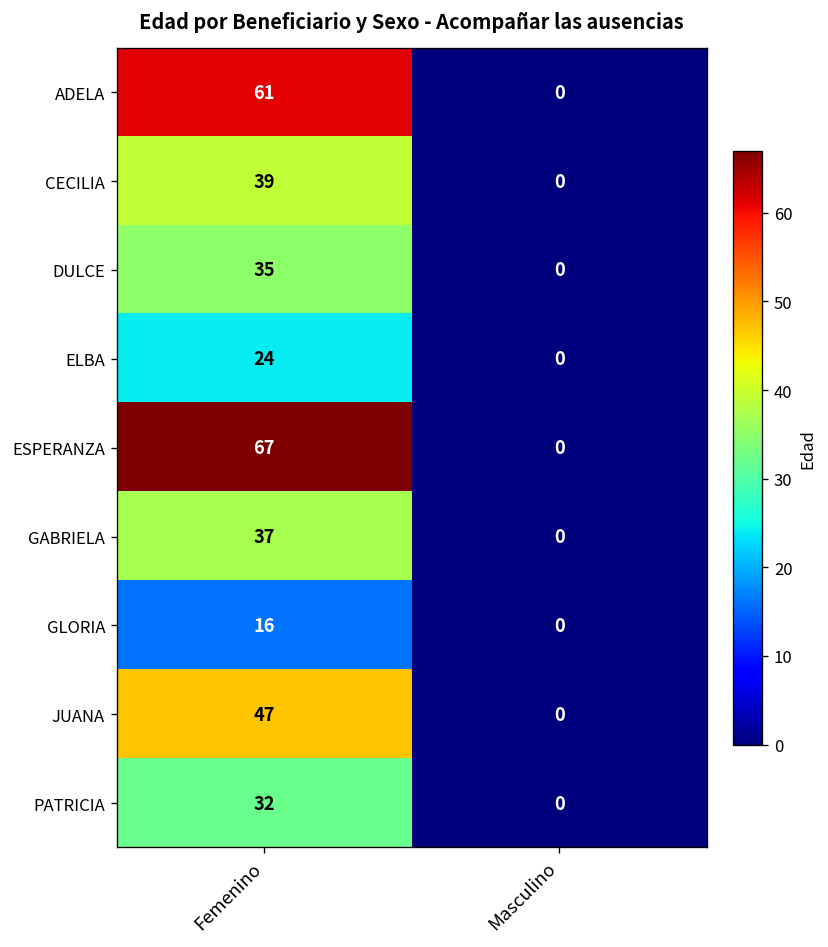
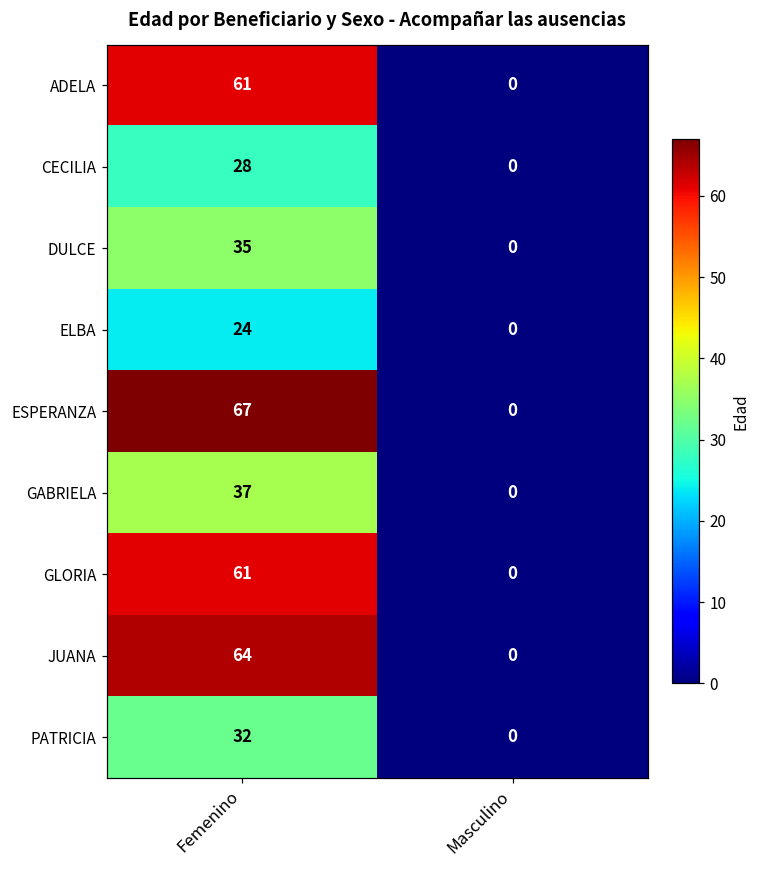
  {
    "ADELA": {
      "Femenino": 61,
      "Masculino": 0
    },
    "CECILIA": {
-     "Femenino": 39,
+     "Femenino": 28,
      "Masculino": 0
    },
    "DULCE": {
      "Femenino": 35,
      "Masculino": 0
    },
    "ELBA": {
      "Femenino": 24,
      "Masculino": 0
    },
    "ESPERANZA": {
      "Femenino": 67,
      "Masculino": 0
    },
    "GABRIELA": {
      "Femenino": 37,
      "Masculino": 0
    },
    "GLORIA": {
-     "Femenino": 16,
+     "Femenino": 61,
      "Masculino": 0
    },
    "JUANA": {
-     "Femenino": 47,
+     "Femenino": 64,
      "Masculino": 0
    },
    "PATRICIA": {
      "Femenino": 32,
      "Masculino": 0
    }
  }
